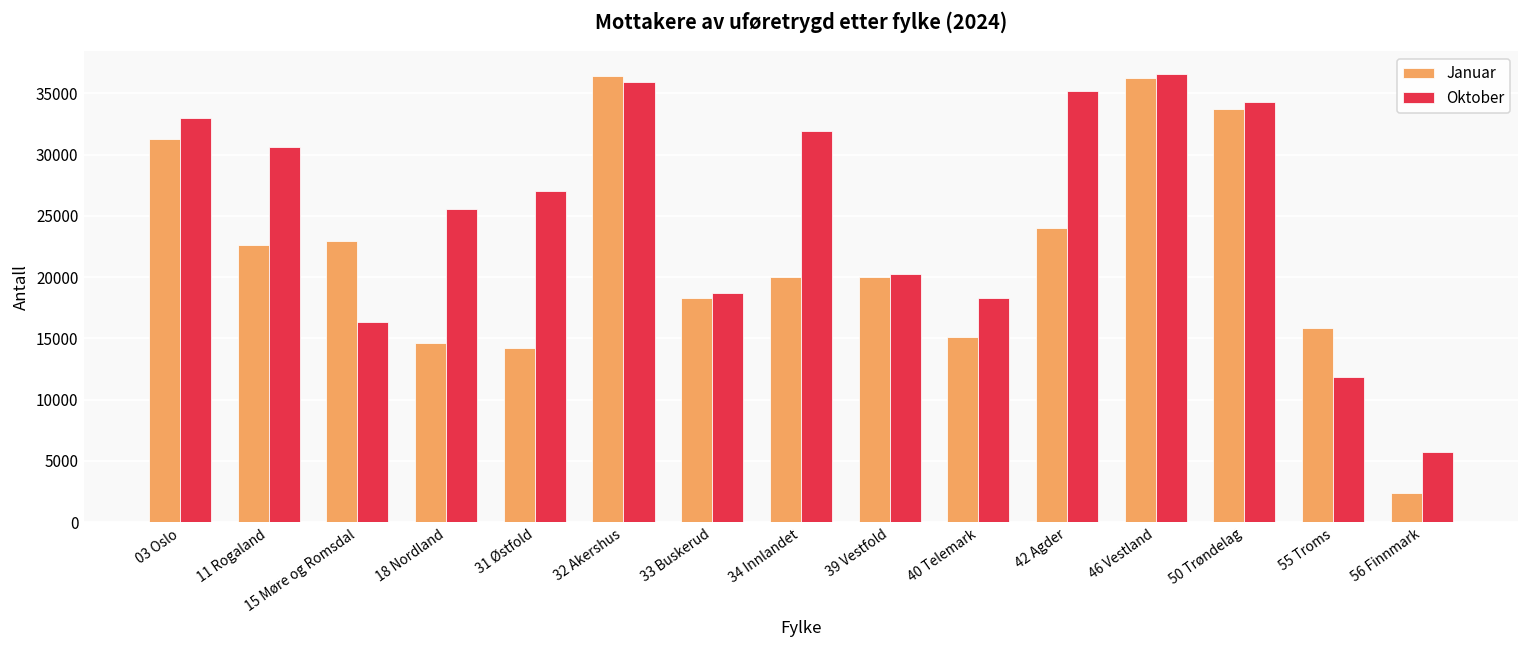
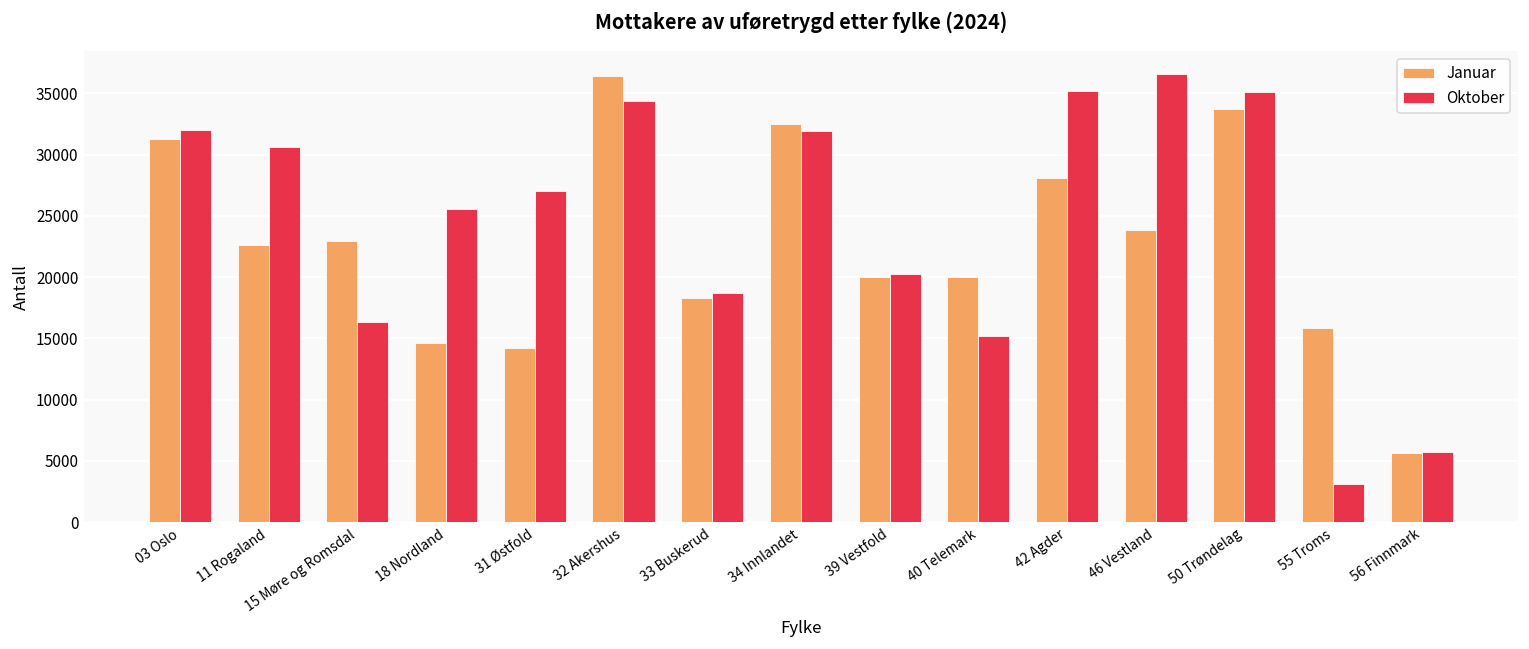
  {
    "Januar": {
      "03 Oslo": 31300,
      "11 Rogaland": 22600,
      "15 Møre og Romsdal": 23000,
      "18 Nordland": 14600,
      "31 Østfold": 14200,
      "32 Akershus": 36400,
      "33 Buskerud": 18300,
-     "34 Innlandet": 20000,
+     "34 Innlandet": 32500,
      "39 Vestfold": 20000,
-     "40 Telemark": 15100,
-     "42 Agder": 24000,
-     "46 Vestland": 36200,
+     "40 Telemark": 20000,
+     "42 Agder": 28100,
+     "46 Vestland": 23900,
      "50 Trøndelag": 33800,
      "55 Troms": 15900,
-     "56 Finnmark": 2400
+     "56 Finnmark": 5600
    },
    "Oktober": {
-     "03 Oslo": 33000,
+     "03 Oslo": 32000,
      "11 Rogaland": 30600,
      "15 Møre og Romsdal": 16300,
      "18 Nordland": 25500,
      "31 Østfold": 27100,
-     "32 Akershus": 35900,
+     "32 Akershus": 34400,
      "33 Buskerud": 18700,
      "34 Innlandet": 31900,
      "39 Vestfold": 20300,
-     "40 Telemark": 18300,
+     "40 Telemark": 15200,
      "42 Agder": 35200,
      "46 Vestland": 36600,
-     "50 Trøndelag": 34300,
-     "55 Troms": 11800,
+     "50 Trøndelag": 35100,
+     "55 Troms": 3100,
      "56 Finnmark": 5700
    }
  }
